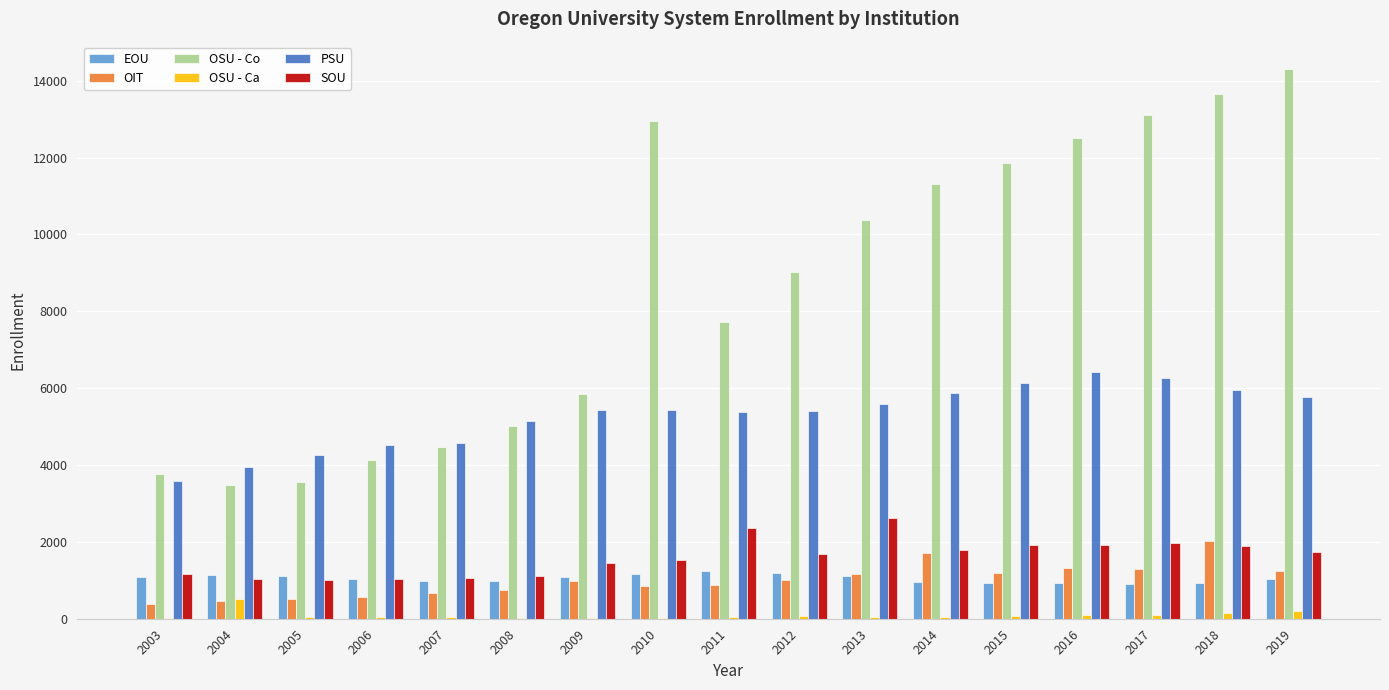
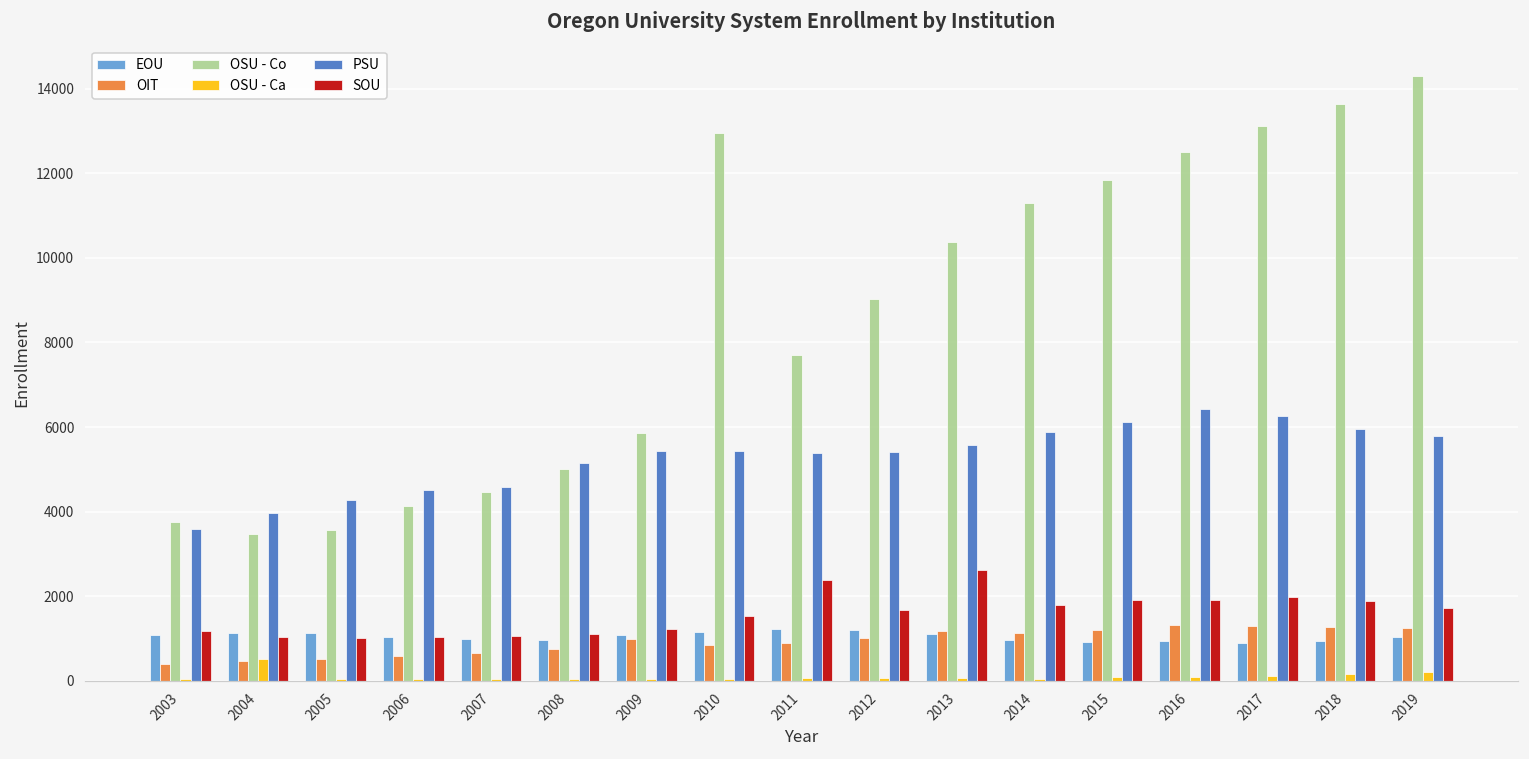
  {
    "OIT": {
      "2003": 400,
      "2004": 500,
      "2005": 500,
      "2006": 600,
      "2007": 700,
      "2008": 700,
      "2009": 1000,
      "2010": 900,
      "2011": 900,
      "2012": 1000,
      "2013": 1200,
-     "2014": 1700,
+     "2014": 1100,
      "2015": 1200,
      "2016": 1300,
      "2017": 1300,
-     "2018": 2000,
+     "2018": 1300,
      "2019": 1200
    },
    "OSU - Co": {
      "2003": 3800,
      "2004": 3500,
      "2005": 3600,
      "2006": 4100,
      "2007": 4500,
      "2008": 5000,
      "2009": 5900,
      "2010": 12900,
      "2011": 7700,
      "2012": 9000,
      "2013": 10400,
      "2014": 11300,
      "2015": 11800,
      "2016": 12500,
      "2017": 13100,
      "2018": 13600,
      "2019": 14300
    },
    "OSU - Ca": {
      "2004": 500,
      "2015": 100,
      "2016": 100,
      "2017": 100,
      "2018": 100,
      "2019": 200
    },
    "SOU": {
      "2003": 1200,
      "2004": 1000,
      "2005": 1000,
      "2006": 1000,
      "2007": 1100,
      "2008": 1100,
-     "2009": 1500,
+     "2009": 1200,
      "2010": 1500,
      "2011": 2400,
      "2012": 1700,
      "2013": 2600,
      "2014": 1800,
      "2015": 1900,
      "2016": 1900,
      "2017": 2000,
      "2018": 1900,
      "2019": 1700
    }
  }
